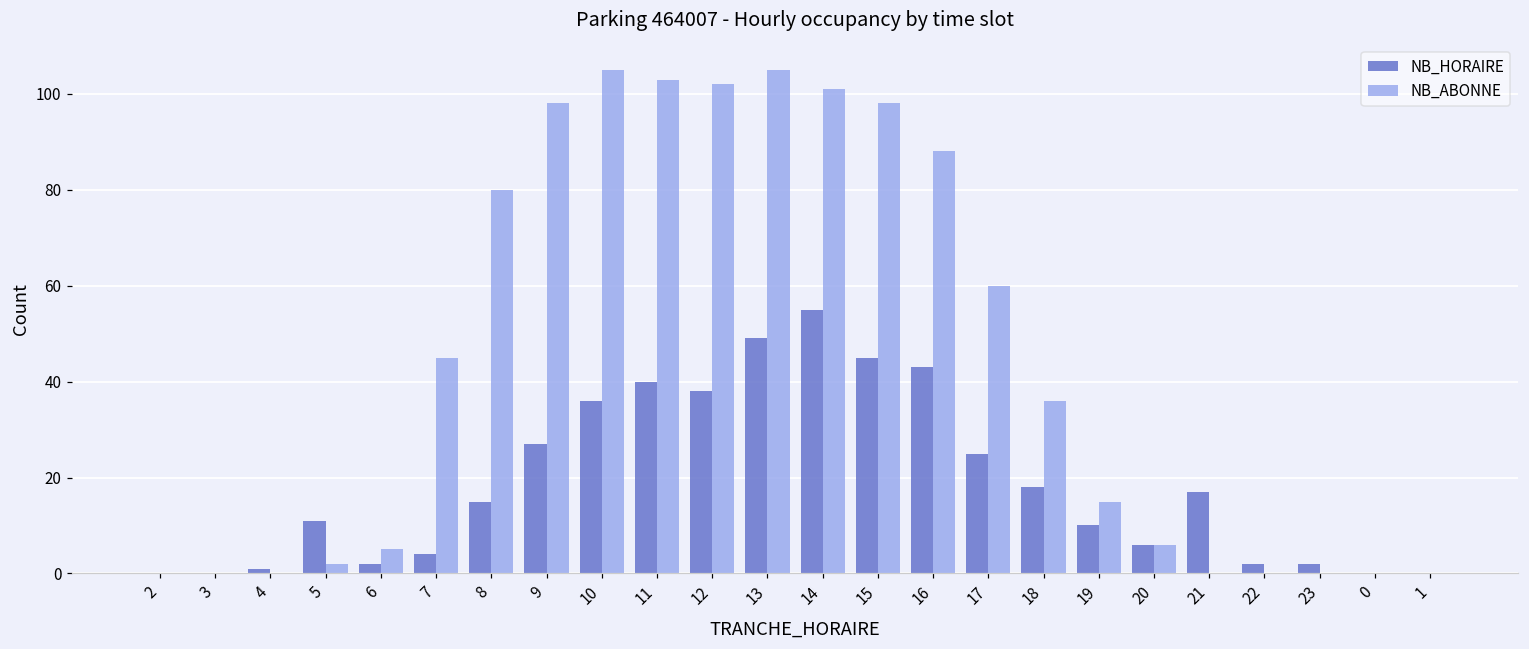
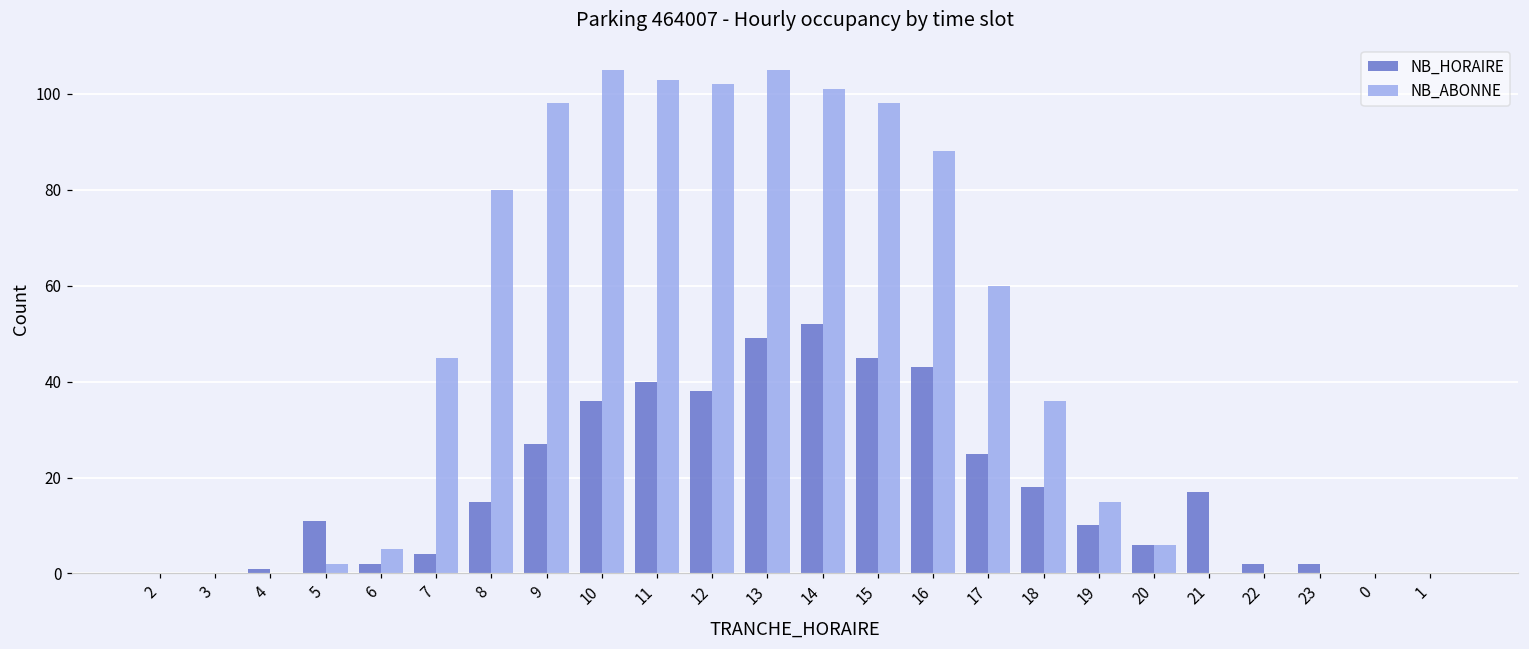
  {
    "NB_HORAIRE": {
      "2": 0,
      "3": 0,
      "4": 1,
      "5": 11,
      "6": 2,
      "7": 4,
      "8": 15,
      "9": 27,
      "10": 36,
      "11": 40,
      "12": 38,
      "13": 49,
-     "14": 55,
+     "14": 52,
      "15": 45,
      "16": 43,
      "17": 25,
      "18": 18,
      "19": 10,
      "20": 6,
      "21": 17,
      "22": 2,
      "23": 2,
      "0": 0,
      "1": 0
    },
    "NB_ABONNE": {
      "2": 0,
      "3": 0,
      "4": 0,
      "5": 2,
      "6": 5,
      "7": 45,
      "8": 80,
      "9": 98,
      "10": 105,
      "11": 103,
      "12": 102,
      "13": 105,
      "14": 101,
      "15": 98,
      "16": 88,
      "17": 60,
      "18": 36,
      "19": 15,
      "20": 6,
      "21": 0,
      "22": 0,
      "23": 0,
      "0": 0,
      "1": 0
    }
  }
